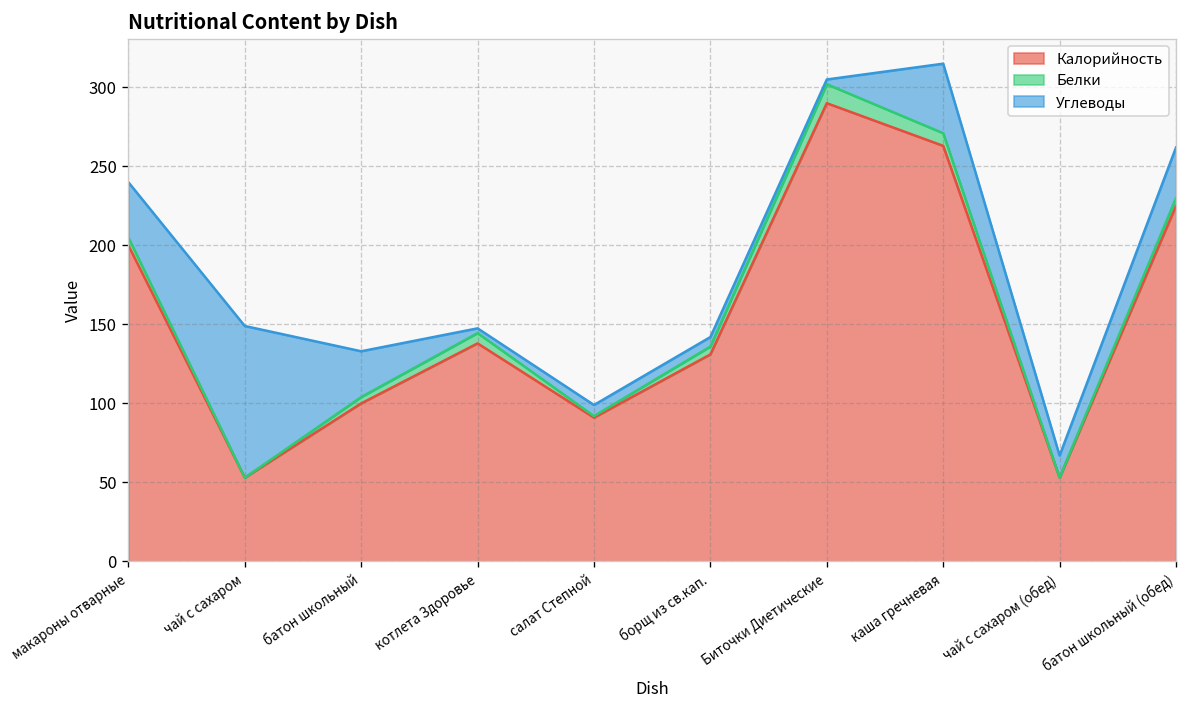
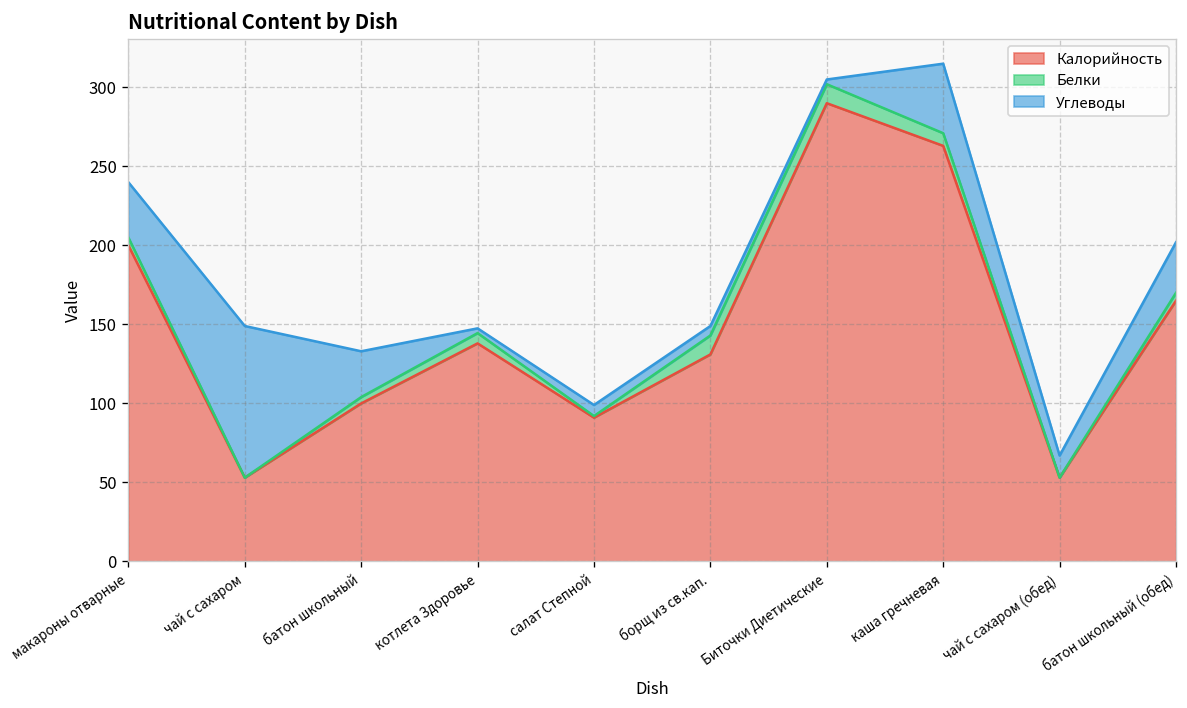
  {
    "Калорийность": {
      "макароны отварные": 200,
      "батон школьный": 100,
      "котлета Здоровье": 138,
      "борщ из св.кап.": 131,
      "Биточки Диетические": 290,
      "каша гречневая": 263,
-     "батон школьный (обед)": 225
+     "батон школьный (обед)": 165
    },
    "Белки": {
      "макароны отварные": 5,
      "батон школьный": 4,
      "котлета Здоровье": 7,
-     "борщ из св.кап.": 5,
+     "борщ из св.кап.": 12,
      "Биточки Диетические": 12,
      "каша гречневая": 8,
      "батон школьный (обед)": 5
    },
    "Углеводы": {
      "макароны отварные": 35,
      "чай с сахаром": 96,
      "батон школьный": 29,
      "котлета Здоровье": 3,
      "салат Степной": 7,
      "борщ из св.кап.": 6,
      "Биточки Диетические": 3,
      "каша гречневая": 44,
      "чай с сахаром (обед)": 14,
      "батон школьный (обед)": 32
    }
  }
